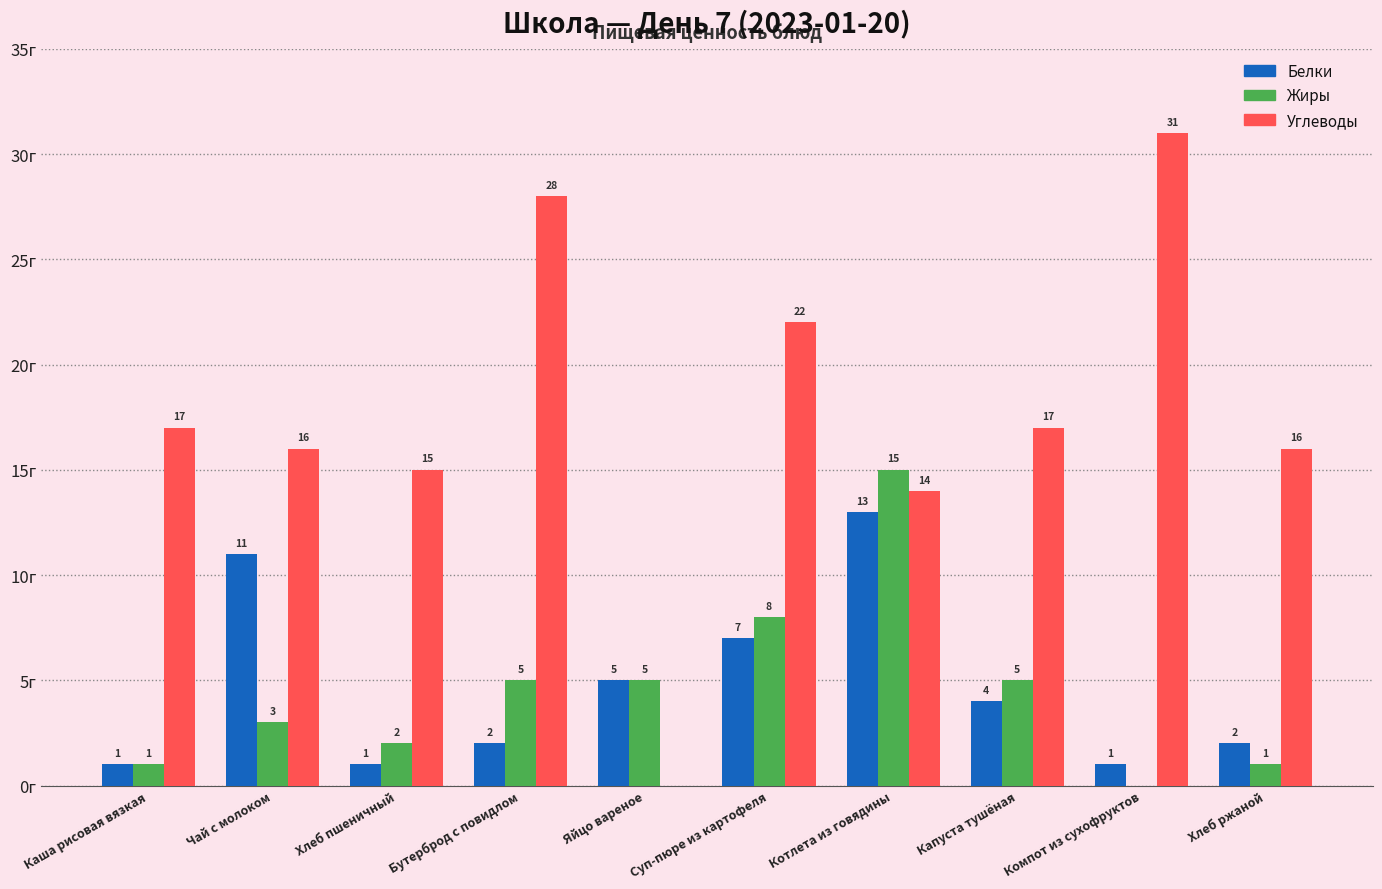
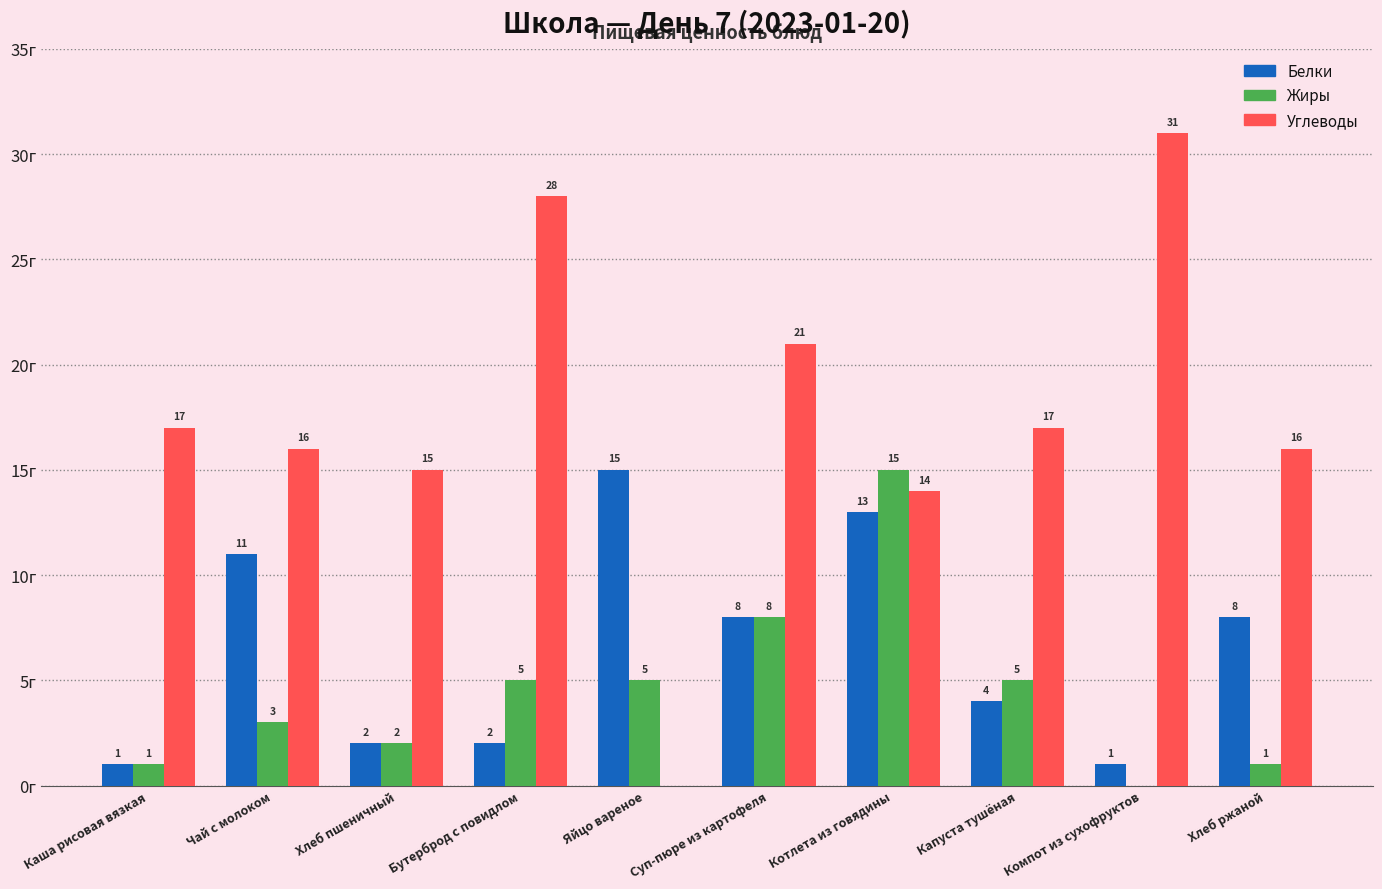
  {
    "Белки": {
      "Каша рисовая вязкая": 1,
      "Чай с молоком": 11,
-     "Хлеб пшеничный": 1,
+     "Хлеб пшеничный": 2,
      "Бутерброд с повидлом": 2,
-     "Яйцо вареное": 5,
-     "Суп-пюре из картофеля": 7,
+     "Яйцо вареное": 15,
+     "Суп-пюре из картофеля": 8,
      "Котлета из говядины": 13,
      "Капуста тушёная": 4,
      "Компот из сухофруктов": 1,
-     "Хлеб ржаной": 2
+     "Хлеб ржаной": 8
    },
    "Жиры": {
      "Каша рисовая вязкая": 1,
      "Чай с молоком": 3,
      "Хлеб пшеничный": 2,
      "Бутерброд с повидлом": 5,
      "Яйцо вареное": 5,
      "Суп-пюре из картофеля": 8,
      "Котлета из говядины": 15,
      "Капуста тушёная": 5,
      "Хлеб ржаной": 1
    },
    "Углеводы": {
      "Каша рисовая вязкая": 17,
      "Чай с молоком": 16,
      "Хлеб пшеничный": 15,
      "Бутерброд с повидлом": 28,
-     "Суп-пюре из картофеля": 22,
+     "Суп-пюре из картофеля": 21,
      "Котлета из говядины": 14,
      "Капуста тушёная": 17,
      "Компот из сухофруктов": 31,
      "Хлеб ржаной": 16
    }
  }
